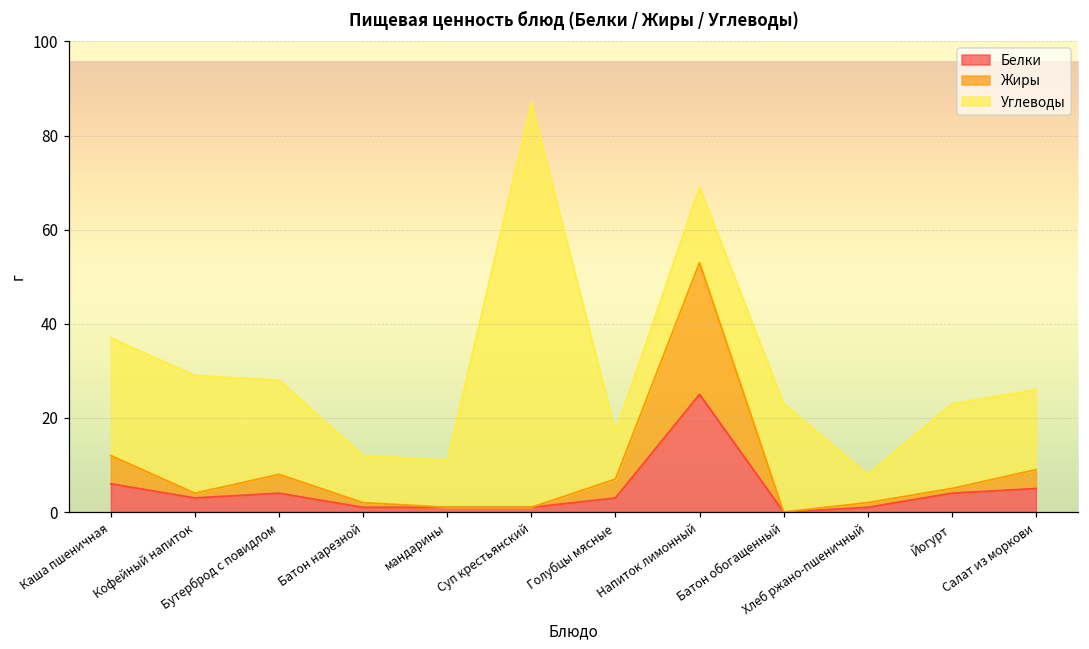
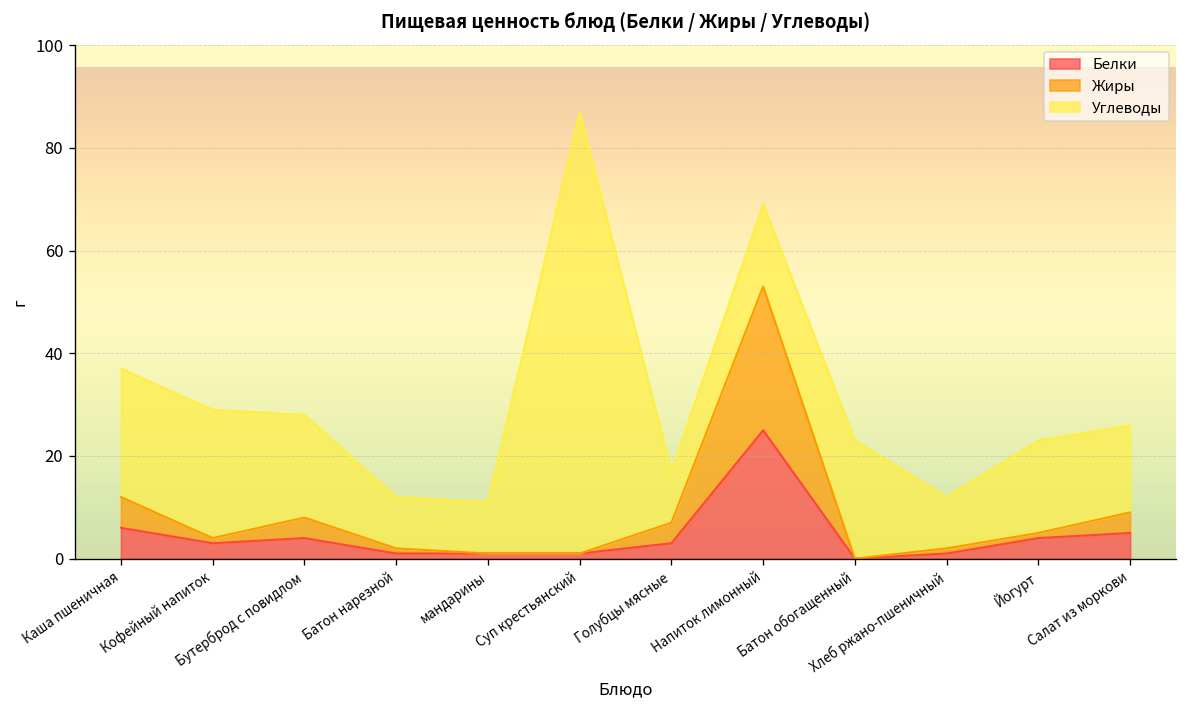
  {
    "Белки": {
      "Каша пшеничная": 6,
      "Кофейный напиток": 3,
      "Бутерброд с повидлом": 4,
      "Батон нарезной": 1,
      "Голубцы мясные": 3,
      "Напиток лимонный": 25,
      "Хлеб ржано-пшеничный": 1,
      "Йогурт": 4,
      "Салат из моркови": 5
    },
    "Жиры": {
      "Каша пшеничная": 6,
      "Кофейный напиток": 1,
      "Бутерброд с повидлом": 4,
      "Батон нарезной": 1,
      "Голубцы мясные": 4,
      "Напиток лимонный": 28,
      "Хлеб ржано-пшеничный": 1,
      "Йогурт": 1,
      "Салат из моркови": 4
    },
    "Углеводы": {
      "Каша пшеничная": 25,
      "Кофейный напиток": 25,
      "Бутерброд с повидлом": 20,
      "Батон нарезной": 10,
      "мандарины": 10,
      "Суп крестьянский": 86,
      "Голубцы мясные": 10,
      "Напиток лимонный": 16,
      "Батон обогащенный": 23,
-     "Хлеб ржано-пшеничный": 6,
+     "Хлеб ржано-пшеничный": 10,
      "Йогурт": 18,
      "Салат из моркови": 17
    }
  }
